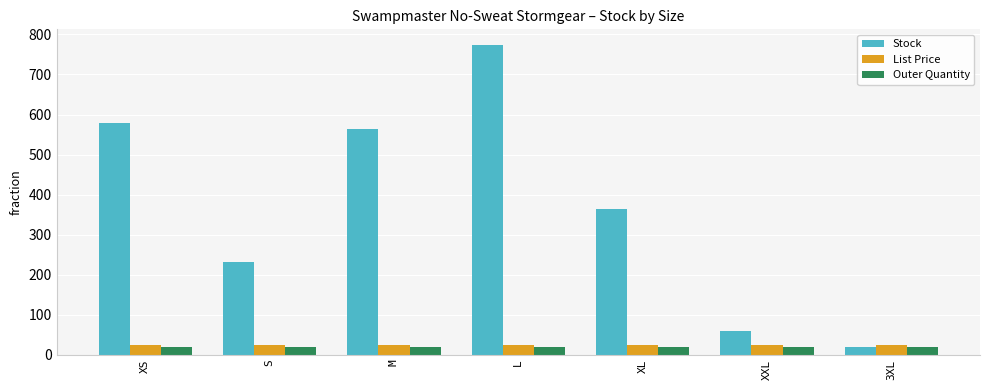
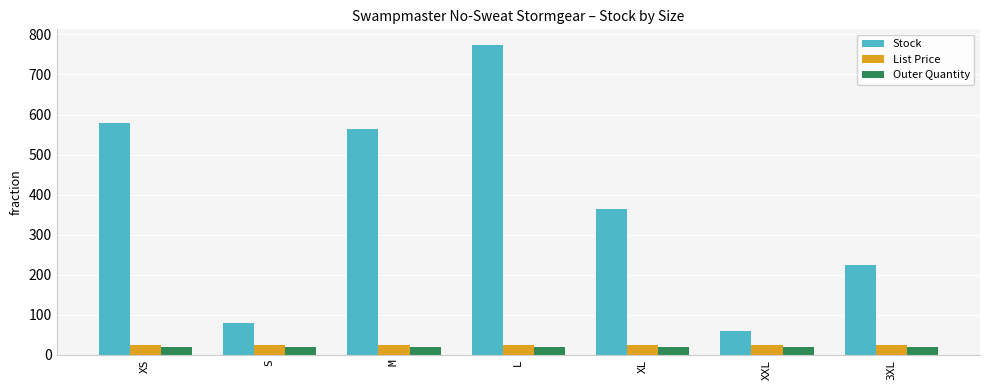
  {
    "Stock": {
      "XS": 580,
-     "S": 230,
+     "S": 80,
      "M": 570,
      "L": 770,
      "XL": 370,
      "XXL": 60,
-     "3XL": 20
+     "3XL": 230
    },
    "List Price": {
      "XS": 20,
      "S": 20,
      "M": 20,
      "L": 20,
      "XL": 20,
      "XXL": 20,
      "3XL": 20
    },
    "Outer Quantity": {
      "XS": 20,
      "S": 20,
      "M": 20,
      "L": 20,
      "XL": 20,
      "XXL": 20,
      "3XL": 20
    }
  }
